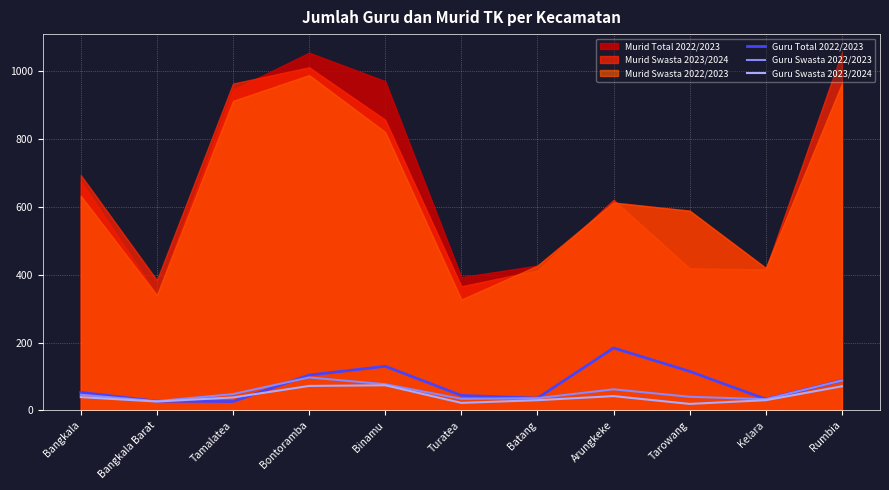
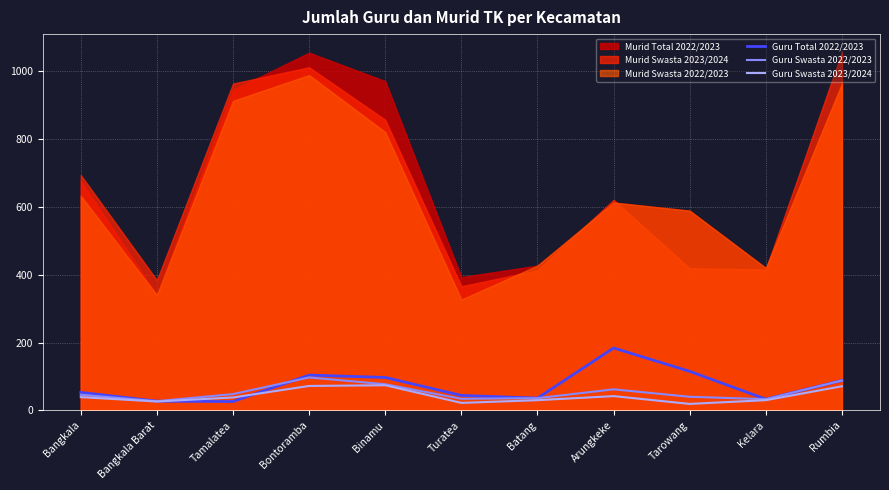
  {
    "Guru Total 2022/2023": {
      "Tamalatea": 30,
-     "Binamu": 130,
+     "Binamu": 100,
      "Turatea": 40,
      "Arungkeke": 180,
      "Tarowang": 120
    }
  }
